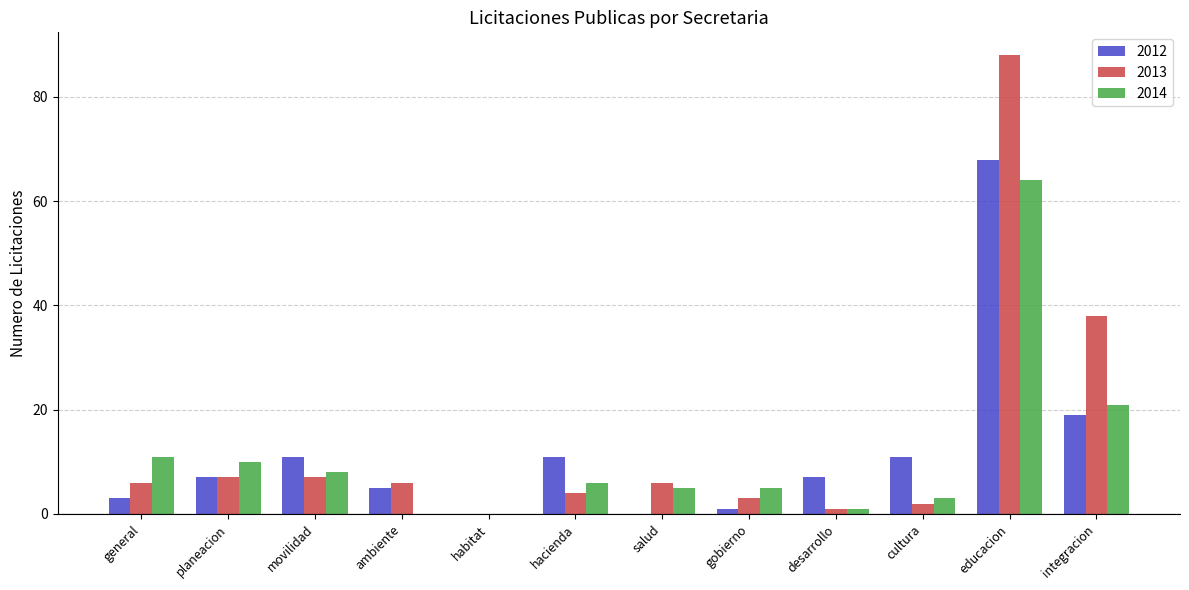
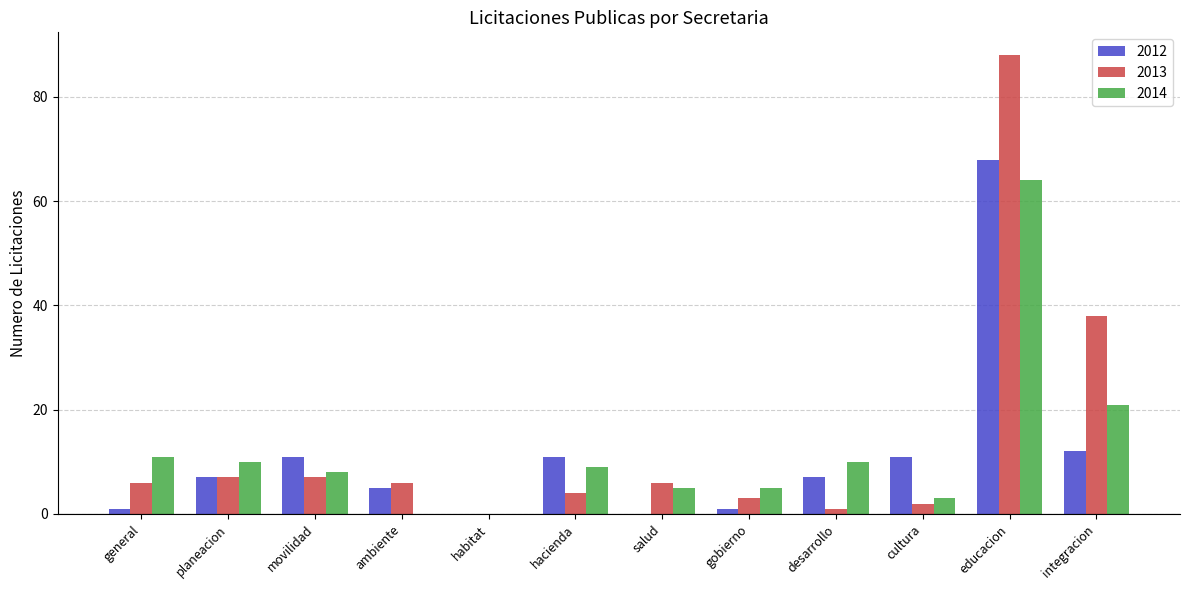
  {
    "2012": {
-     "general": 3,
+     "general": 1,
      "planeacion": 7,
      "movilidad": 11,
      "ambiente": 5,
      "habitat": 0,
      "hacienda": 11,
      "salud": 0,
      "gobierno": 1,
      "desarrollo": 7,
      "cultura": 11,
      "educacion": 68,
-     "integracion": 19
+     "integracion": 12
    },
    "2013": {
      "general": 6,
      "planeacion": 7,
      "movilidad": 7,
      "ambiente": 6,
      "habitat": 0,
      "hacienda": 4,
      "salud": 6,
      "gobierno": 3,
      "desarrollo": 1,
      "cultura": 2,
      "educacion": 88,
      "integracion": 38
    },
    "2014": {
      "general": 11,
      "planeacion": 10,
      "movilidad": 8,
      "ambiente": 0,
      "habitat": 0,
-     "hacienda": 6,
+     "hacienda": 9,
      "salud": 5,
      "gobierno": 5,
-     "desarrollo": 1,
+     "desarrollo": 10,
      "cultura": 3,
      "educacion": 64,
      "integracion": 21
    }
  }
